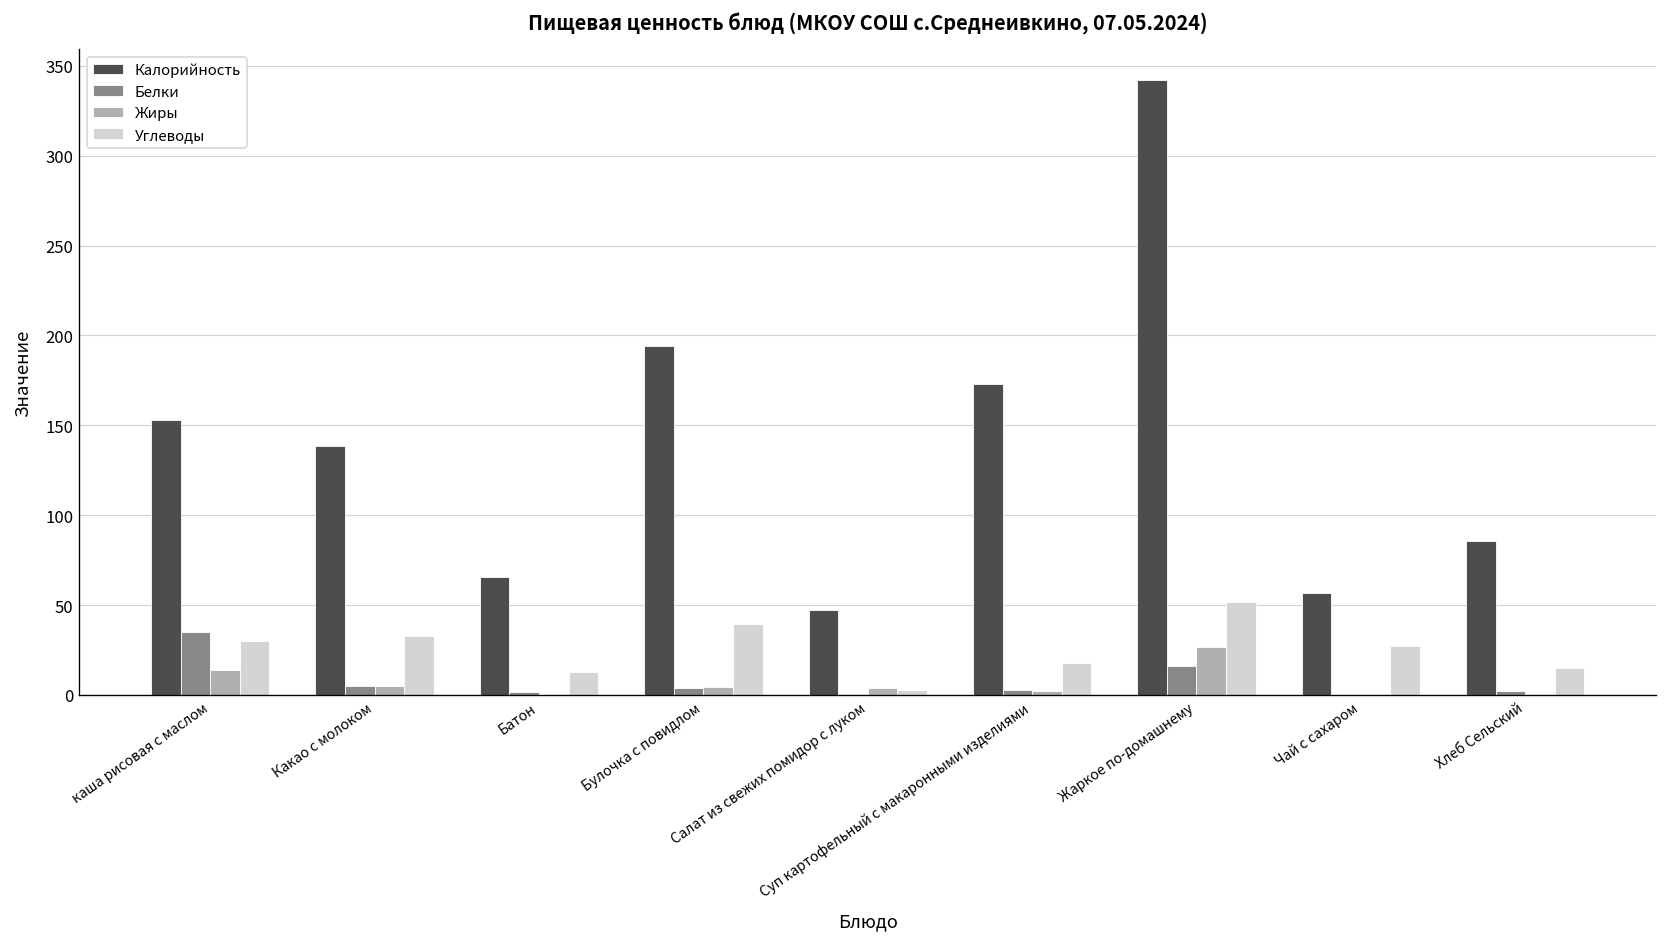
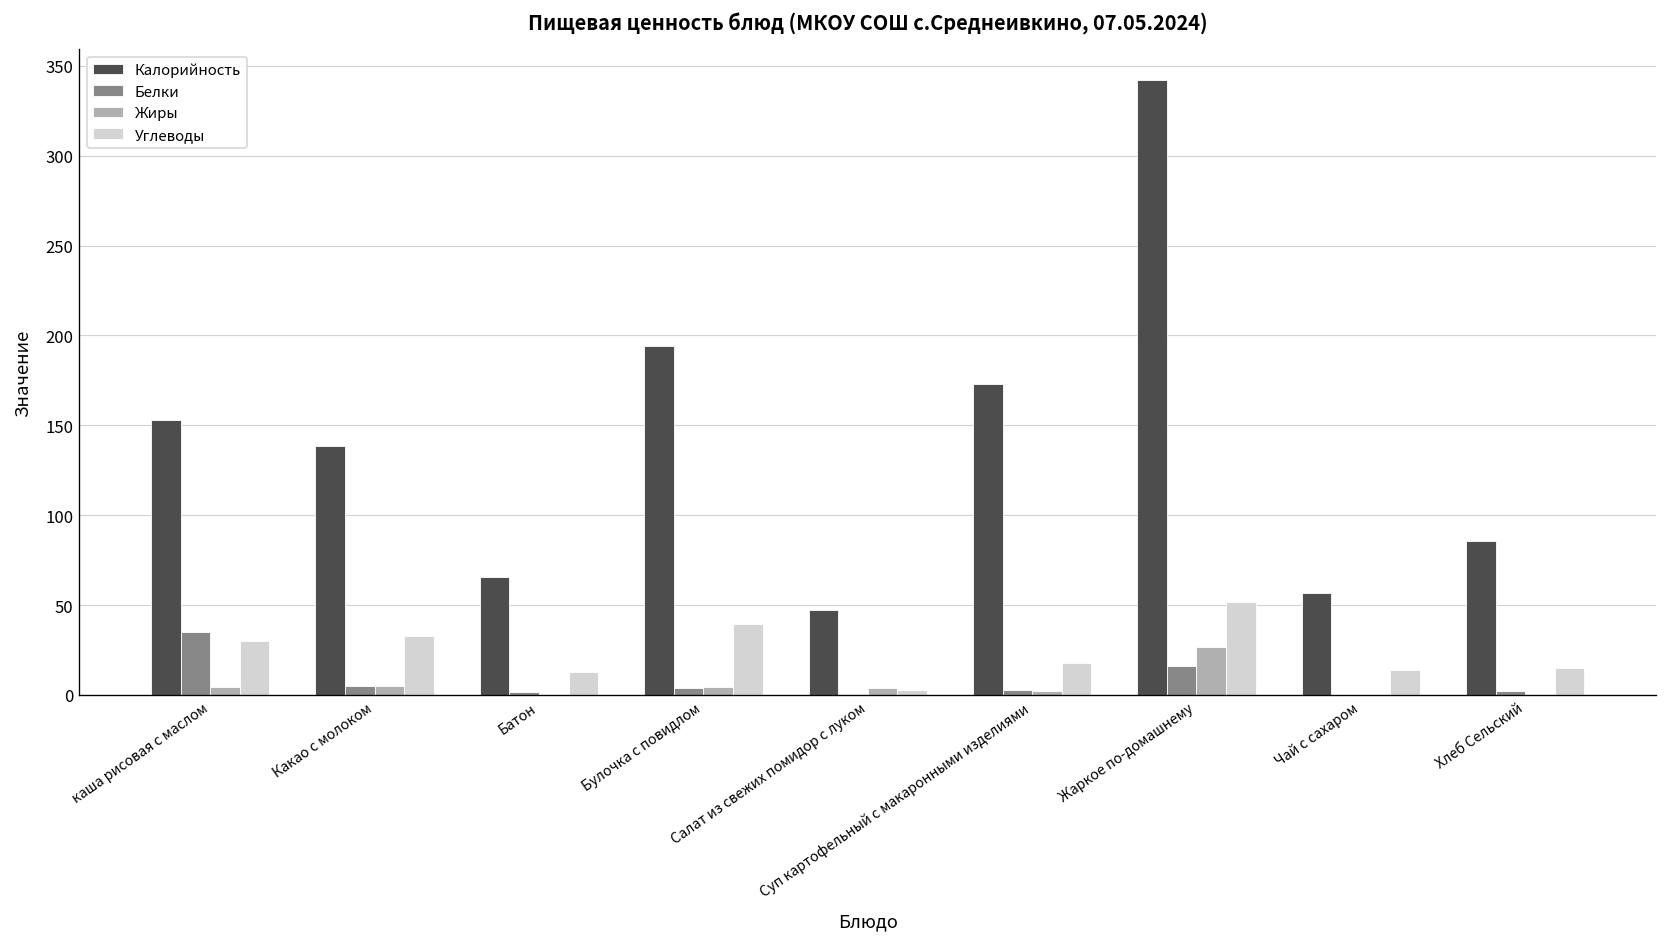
  {
    "Калорийность": {
      "каша рисовая с маслом": 153,
      "Какао с молоком": 139,
      "Батон": 66,
      "Булочка с повидлом": 194,
      "Салат из свежих помидор с луком": 47,
      "Суп картофельный с макаронными изделиями": 173,
      "Жаркое по-домашнему": 342,
      "Чай с сахаром": 57,
      "Хлеб Сельский": 86
    },
    "Белки": {
      "каша рисовая с маслом": 35,
      "Какао с молоком": 5,
      "Батон": 2,
      "Булочка с повидлом": 4,
      "Суп картофельный с макаронными изделиями": 3,
      "Жаркое по-домашнему": 16,
      "Хлеб Сельский": 2
    },
    "Жиры": {
-     "каша рисовая с маслом": 14,
+     "каша рисовая с маслом": 4,
      "Какао с молоком": 5,
      "Булочка с повидлом": 4,
      "Салат из свежих помидор с луком": 4,
      "Суп картофельный с макаронными изделиями": 2,
      "Жаркое по-домашнему": 26,
      "Чай с сахаром": 0
    },
    "Углеводы": {
      "каша рисовая с маслом": 30,
      "Какао с молоком": 33,
      "Батон": 13,
      "Булочка с повидлом": 40,
      "Салат из свежих помидор с луком": 3,
      "Суп картофельный с макаронными изделиями": 18,
      "Жаркое по-домашнему": 52,
-     "Чай с сахаром": 27,
+     "Чай с сахаром": 14,
      "Хлеб Сельский": 15
    }
  }
